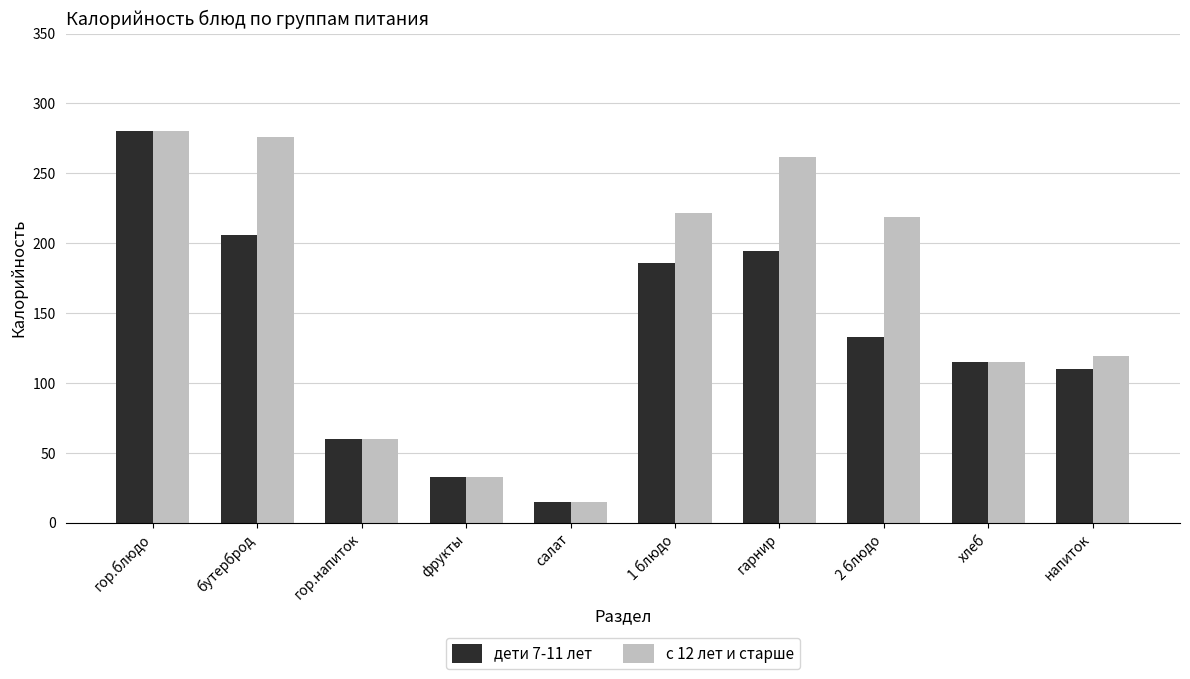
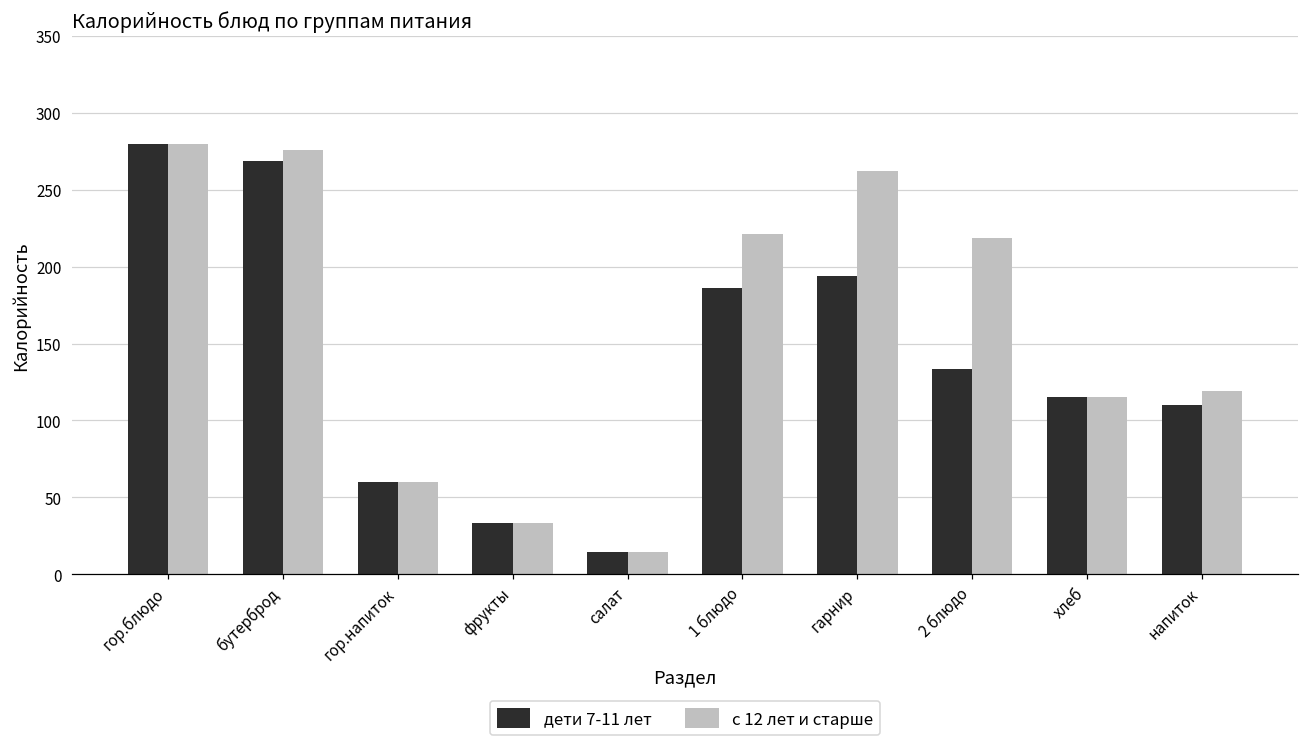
  {
    "дети 7-11 лет": {
      "гор.блюдо": 280,
-     "бутерброд": 206,
+     "бутерброд": 269,
      "гор.напиток": 60,
      "фрукты": 33,
      "салат": 15,
      "1 блюдо": 186,
      "гарнир": 194,
      "2 блюдо": 133,
      "хлеб": 115,
      "напиток": 110
    },
    "с 12 лет и старше": {
      "гор.блюдо": 280,
      "бутерброд": 276,
      "гор.напиток": 60,
      "фрукты": 33,
      "салат": 15,
      "1 блюдо": 222,
      "гарнир": 262,
      "2 блюдо": 219,
      "хлеб": 115,
      "напиток": 119
    }
  }
